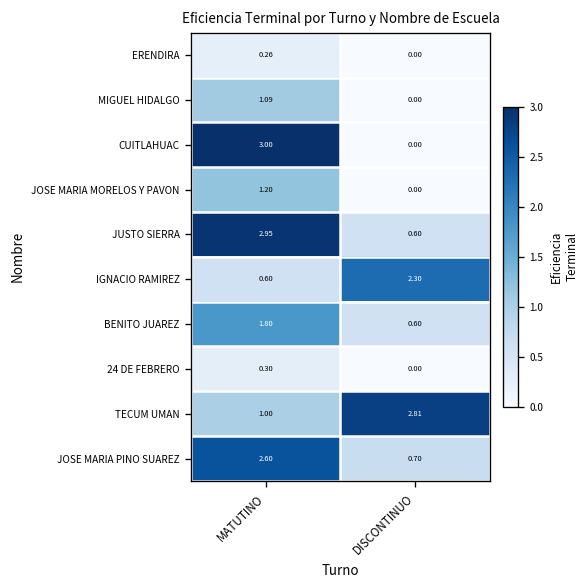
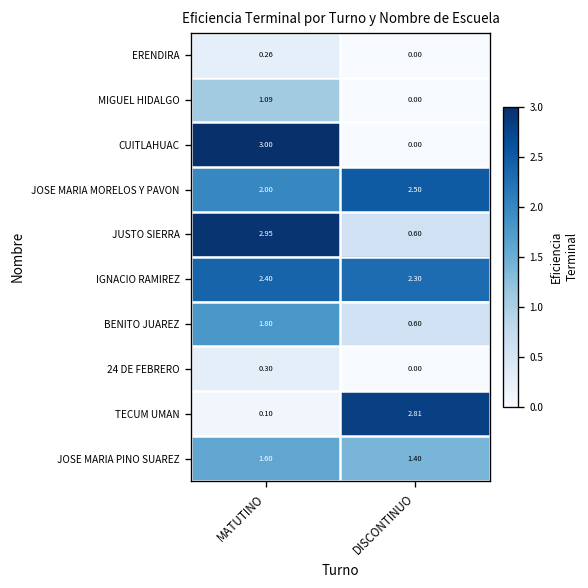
  {
    "ERENDIRA": {
      "MATUTINO": 0.26,
      "DISCONTINUO": 0.00
    },
    "MIGUEL HIDALGO": {
      "MATUTINO": 1.09,
      "DISCONTINUO": 0.00
    },
    "CUITLAHUAC": {
      "MATUTINO": 3.00,
      "DISCONTINUO": 0.00
    },
    "JOSE MARIA MORELOS Y PAVON": {
-     "MATUTINO": 1.20,
-     "DISCONTINUO": 0.00
+     "MATUTINO": 2.00,
+     "DISCONTINUO": 2.50
    },
    "JUSTO SIERRA": {
      "MATUTINO": 2.95,
      "DISCONTINUO": 0.60
    },
    "IGNACIO RAMIREZ": {
-     "MATUTINO": 0.60,
+     "MATUTINO": 2.40,
      "DISCONTINUO": 2.30
    },
    "BENITO JUAREZ": {
      "MATUTINO": 1.80,
      "DISCONTINUO": 0.60
    },
    "24 DE FEBRERO": {
      "MATUTINO": 0.30,
      "DISCONTINUO": 0.00
    },
    "TECUM UMAN": {
-     "MATUTINO": 1.00,
+     "MATUTINO": 0.10,
      "DISCONTINUO": 2.81
    },
    "JOSE MARIA PINO SUAREZ": {
-     "MATUTINO": 2.60,
-     "DISCONTINUO": 0.70
+     "MATUTINO": 1.60,
+     "DISCONTINUO": 1.40
    }
  }
